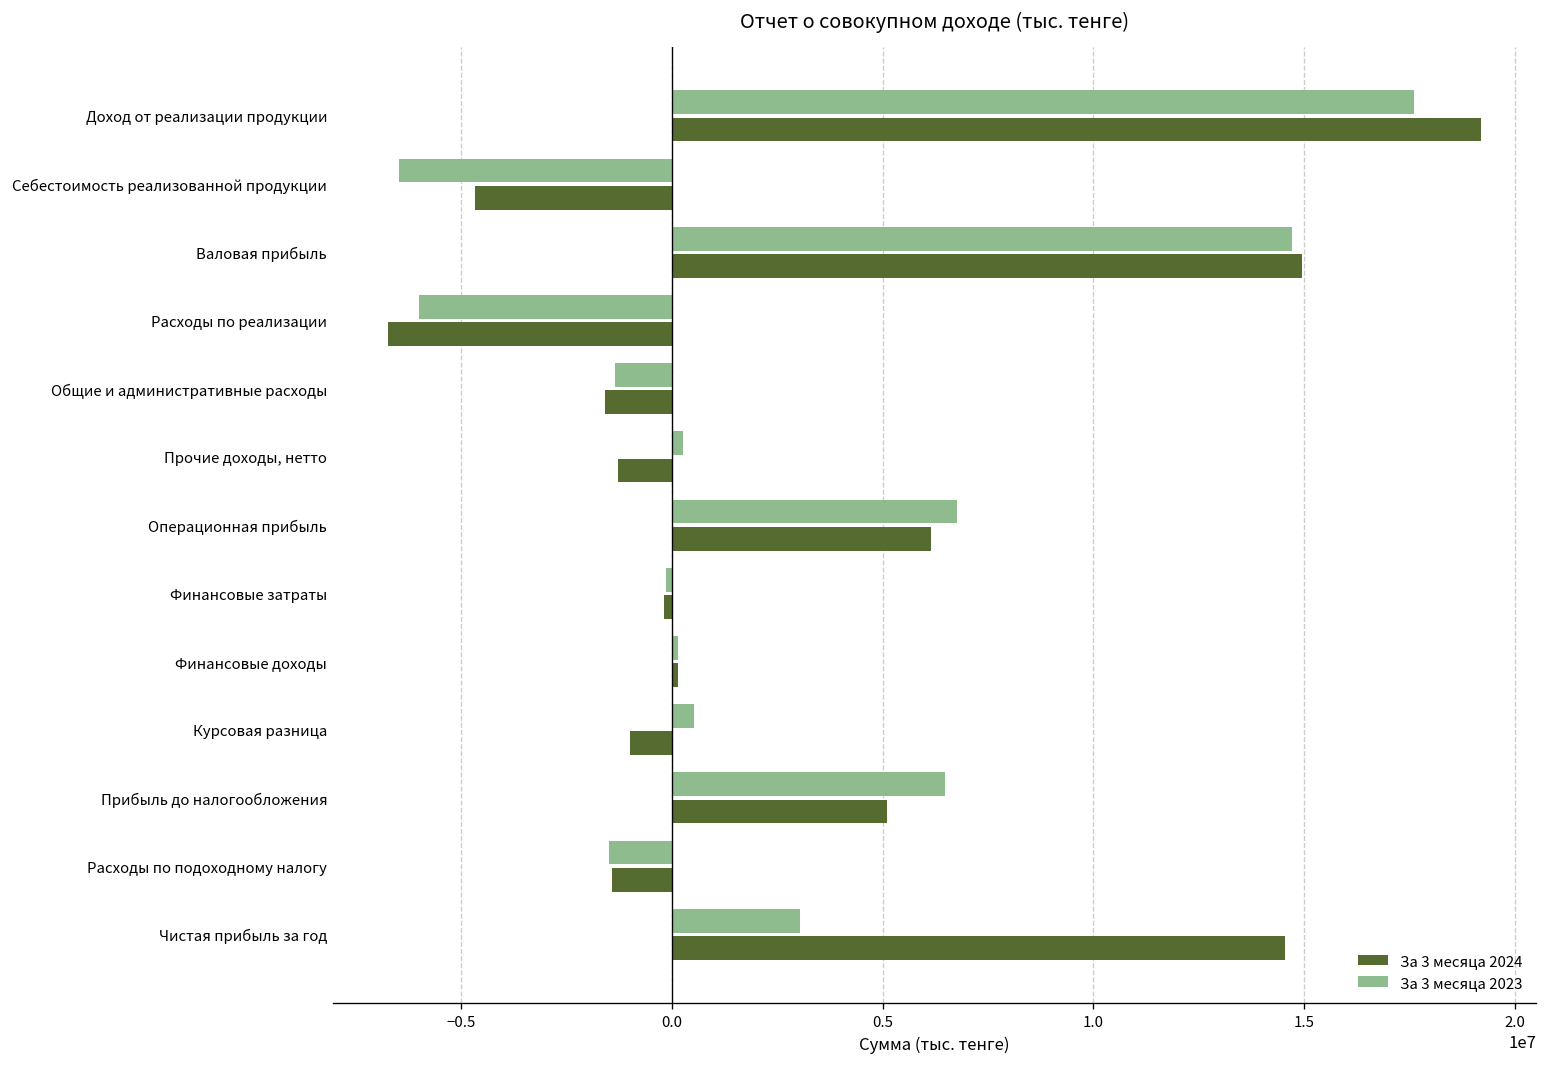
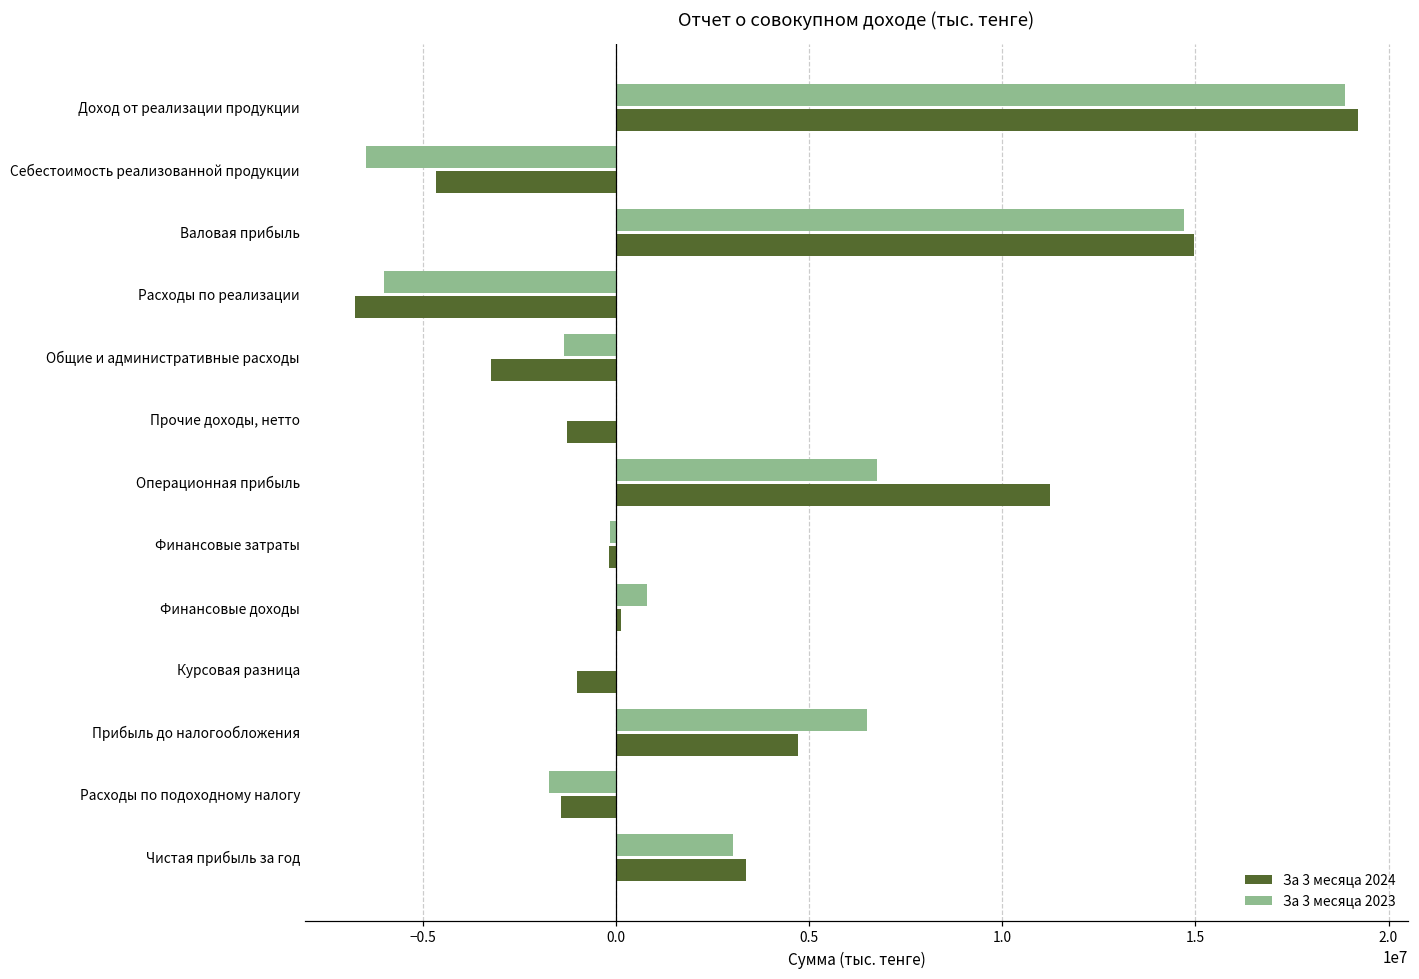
  {
    "За 3 месяца 2024": {
      "Доход от реализации продукции": 19200000,
      "Себестоимость реализованной продукции": -4700000,
      "Валовая прибыль": 15000000,
      "Расходы по реализации": -6700000,
-     "Общие и административные расходы": -1600000,
+     "Общие и административные расходы": -3200000,
      "Прочие доходы, нетто": -1300000,
-     "Операционная прибыль": 6200000,
+     "Операционная прибыль": 11200000,
      "Финансовые затраты": -200000,
      "Финансовые доходы": 100000,
      "Курсовая разница": -1000000,
-     "Прибыль до налогообложения": 5100000,
+     "Прибыль до налогообложения": 4700000,
      "Расходы по подоходному налогу": -1400000,
-     "Чистая прибыль за год": 14600000
+     "Чистая прибыль за год": 3400000
    },
    "За 3 месяца 2023": {
-     "Доход от реализации продукции": 17600000,
+     "Доход от реализации продукции": 18900000,
      "Себестоимость реализованной продукции": -6500000,
      "Валовая прибыль": 14700000,
      "Расходы по реализации": -6000000,
      "Общие и административные расходы": -1400000,
-     "Прочие доходы, нетто": 300000,
+     "Прочие доходы, нетто": 0,
      "Операционная прибыль": 6800000,
      "Финансовые затраты": -100000,
-     "Финансовые доходы": 100000,
-     "Курсовая разница": 500000,
+     "Финансовые доходы": 800000,
+     "Курсовая разница": 0,
      "Прибыль до налогообложения": 6500000,
-     "Расходы по подоходному налогу": -1500000,
+     "Расходы по подоходному налогу": -1700000,
      "Чистая прибыль за год": 3000000
    }
  }
